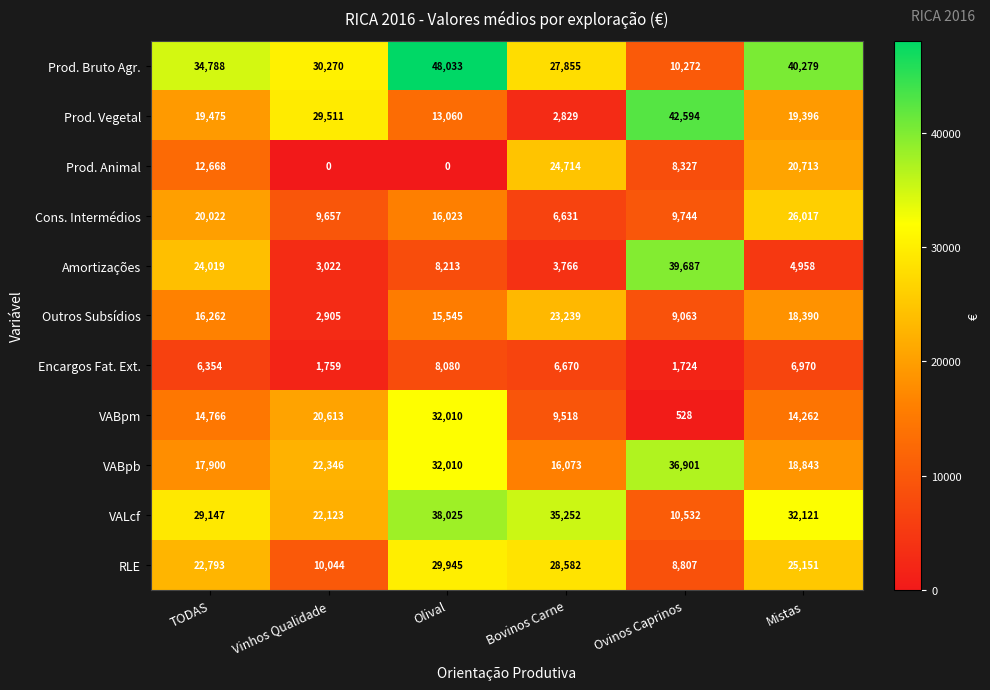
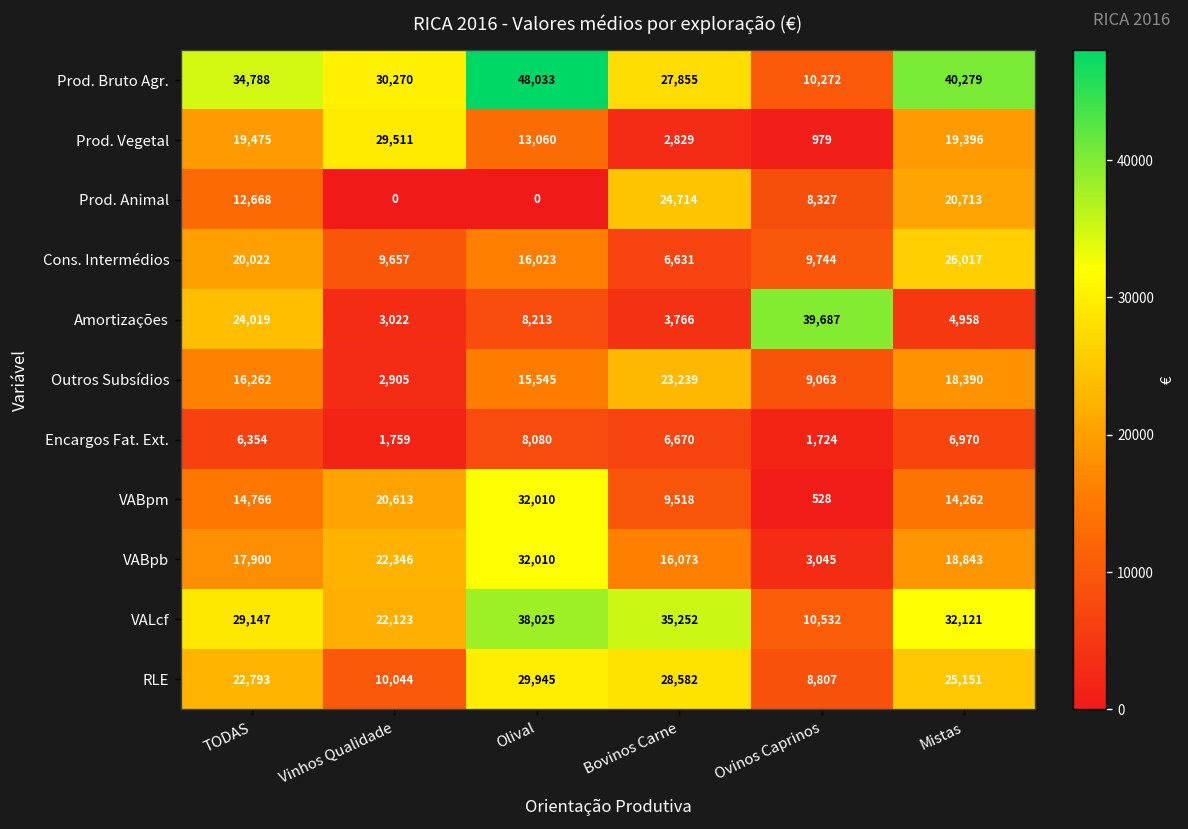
  {
    "Prod. Bruto Agr.": {
      "TODAS": "34,788",
      "Vinhos Qualidade": "30,270",
      "Olival": "48,033",
      "Bovinos Carne": "27,855",
      "Ovinos Caprinos": "10,272",
      "Mistas": "40,279"
    },
    "Prod. Vegetal": {
      "TODAS": "19,475",
      "Vinhos Qualidade": "29,511",
      "Olival": "13,060",
      "Bovinos Carne": "2,829",
-     "Ovinos Caprinos": "42,594",
+     "Ovinos Caprinos": "979",
      "Mistas": "19,396"
    },
    "Prod. Animal": {
      "TODAS": "12,668",
      "Vinhos Qualidade": "0",
      "Olival": "0",
      "Bovinos Carne": "24,714",
      "Ovinos Caprinos": "8,327",
      "Mistas": "20,713"
    },
    "Cons. Intermédios": {
      "TODAS": "20,022",
      "Vinhos Qualidade": "9,657",
      "Olival": "16,023",
      "Bovinos Carne": "6,631",
      "Ovinos Caprinos": "9,744",
      "Mistas": "26,017"
    },
    "Amortizações": {
      "TODAS": "24,019",
      "Vinhos Qualidade": "3,022",
      "Olival": "8,213",
      "Bovinos Carne": "3,766",
      "Ovinos Caprinos": "39,687",
      "Mistas": "4,958"
    },
    "Outros Subsídios": {
      "TODAS": "16,262",
      "Vinhos Qualidade": "2,905",
      "Olival": "15,545",
      "Bovinos Carne": "23,239",
      "Ovinos Caprinos": "9,063",
      "Mistas": "18,390"
    },
    "Encargos Fat. Ext.": {
      "TODAS": "6,354",
      "Vinhos Qualidade": "1,759",
      "Olival": "8,080",
      "Bovinos Carne": "6,670",
      "Ovinos Caprinos": "1,724",
      "Mistas": "6,970"
    },
    "VABpm": {
      "TODAS": "14,766",
      "Vinhos Qualidade": "20,613",
      "Olival": "32,010",
      "Bovinos Carne": "9,518",
      "Ovinos Caprinos": "528",
      "Mistas": "14,262"
    },
    "VABpb": {
      "TODAS": "17,900",
      "Vinhos Qualidade": "22,346",
      "Olival": "32,010",
      "Bovinos Carne": "16,073",
-     "Ovinos Caprinos": "36,901",
+     "Ovinos Caprinos": "3,045",
      "Mistas": "18,843"
    },
    "VALcf": {
      "TODAS": "29,147",
      "Vinhos Qualidade": "22,123",
      "Olival": "38,025",
      "Bovinos Carne": "35,252",
      "Ovinos Caprinos": "10,532",
      "Mistas": "32,121"
    },
    "RLE": {
      "TODAS": "22,793",
      "Vinhos Qualidade": "10,044",
      "Olival": "29,945",
      "Bovinos Carne": "28,582",
      "Ovinos Caprinos": "8,807",
      "Mistas": "25,151"
    }
  }
